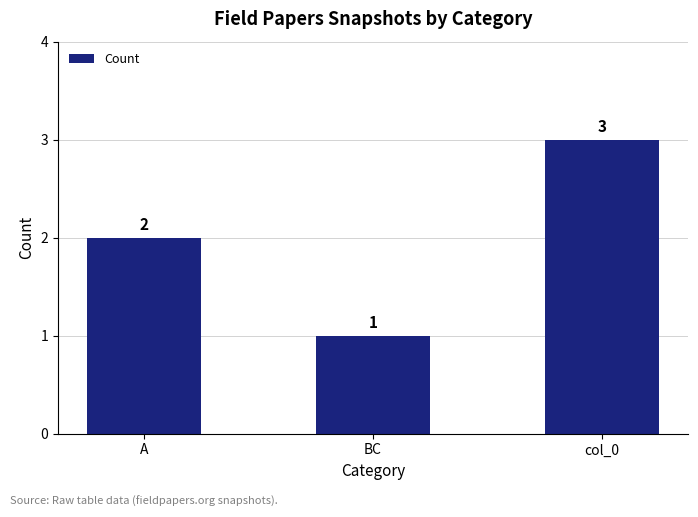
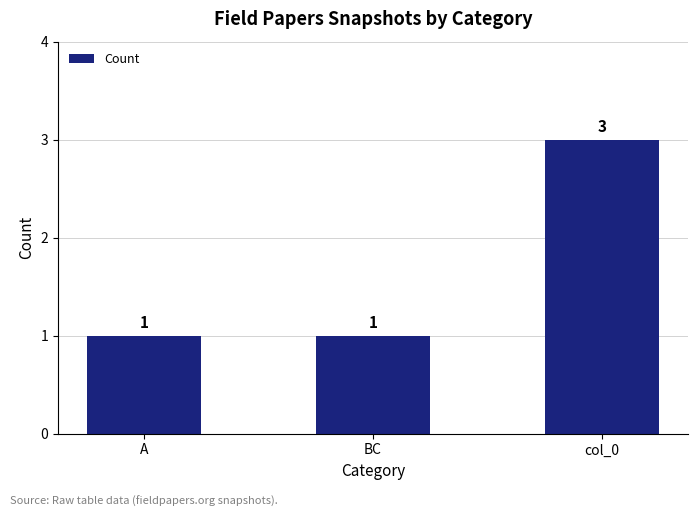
  {
-   "A": 2,
+   "A": 1,
    "BC": 1,
    "col_0": 3
  }
